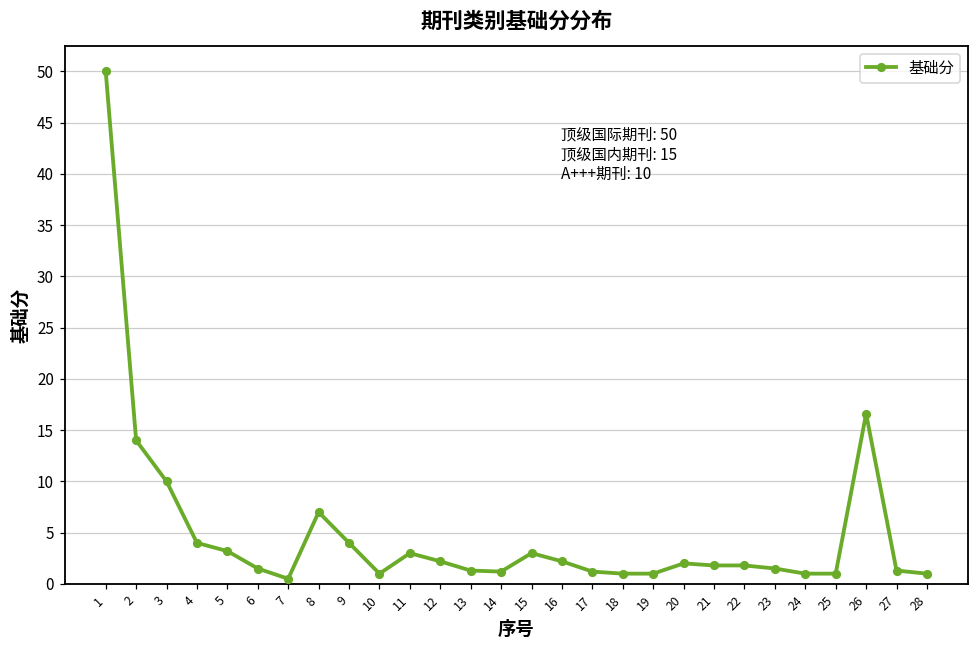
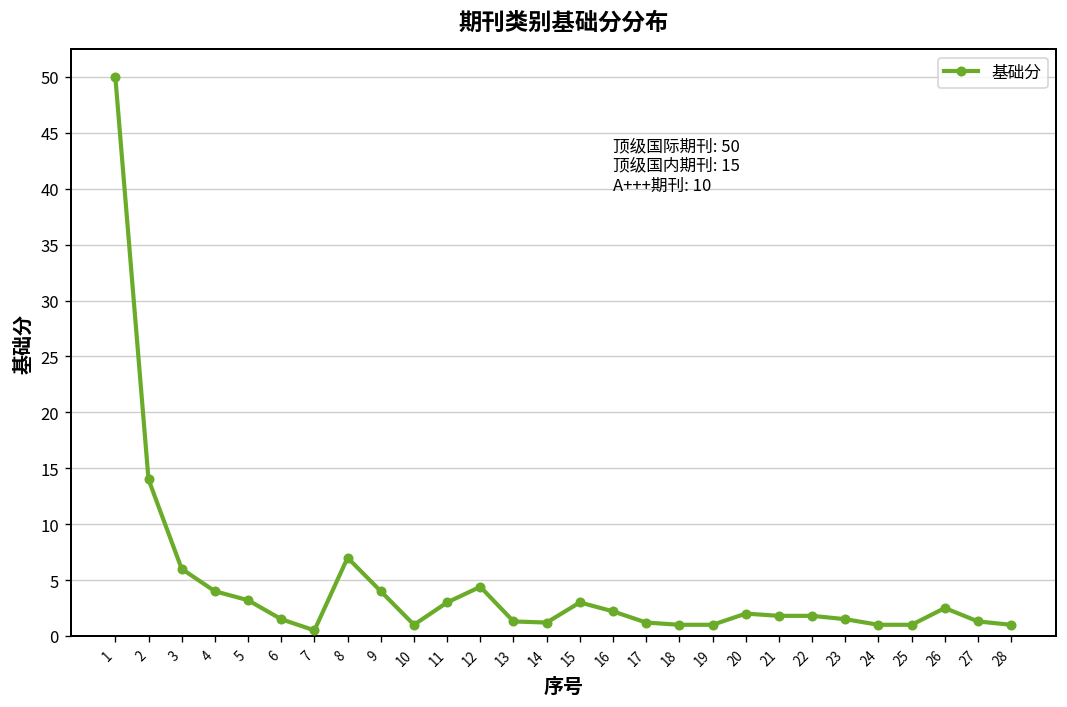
  {
    "1": 50,
    "2": 14,
-   "3": 10,
+   "3": 6,
    "4": 4,
    "5": 3,
    "6": 2,
    "7": 1,
    "8": 7,
    "9": 4,
    "10": 1,
    "11": 3,
-   "12": 2,
+   "12": 4,
    "13": 1,
    "14": 1,
    "15": 3,
    "16": 2,
    "17": 1,
    "18": 1,
    "19": 1,
    "20": 2,
    "21": 2,
    "22": 2,
    "23": 2,
    "24": 1,
    "25": 1,
-   "26": 17,
+   "26": 3,
    "27": 1,
    "28": 1
  }
